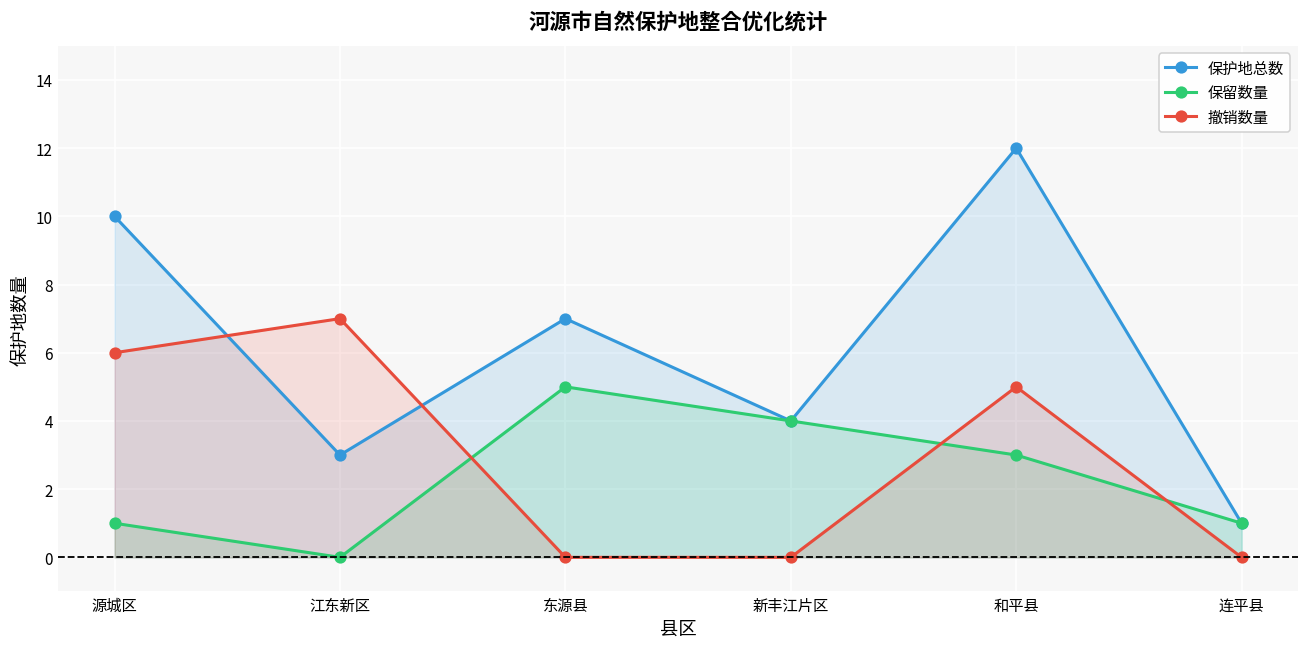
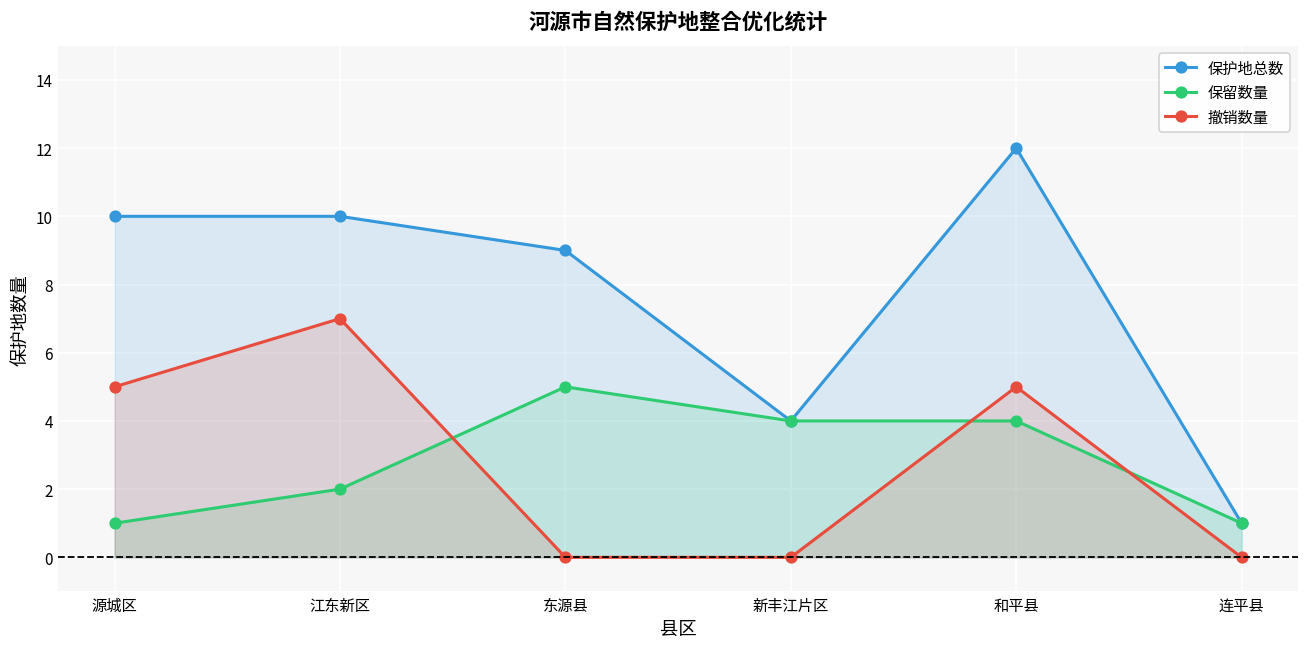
  {
    "保护地总数": {
      "源城区": 10,
-     "江东新区": 3,
-     "东源县": 7,
+     "江东新区": 10,
+     "东源县": 9,
      "和平县": 12
    },
    "保留数量": {
      "源城区": 1,
-     "江东新区": 0,
+     "江东新区": 2,
      "东源县": 5,
-     "和平县": 3
+     "和平县": 4
    },
    "撤销数量": {
-     "源城区": 6,
+     "源城区": 5,
      "江东新区": 7,
      "东源县": 0,
      "新丰江片区": 0,
      "和平县": 5,
      "连平县": 0
    }
  }
